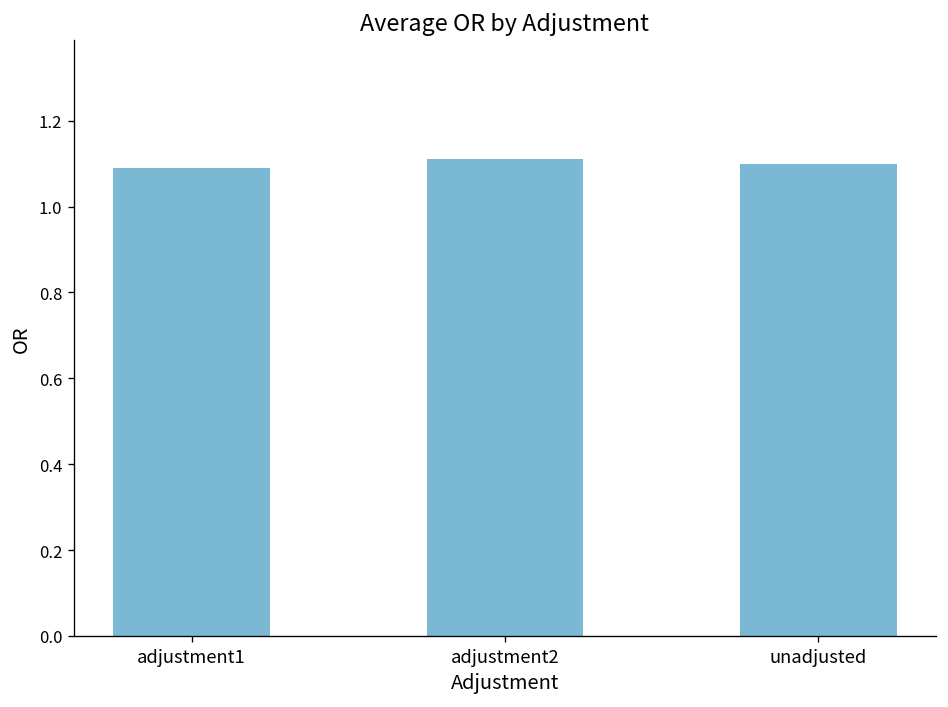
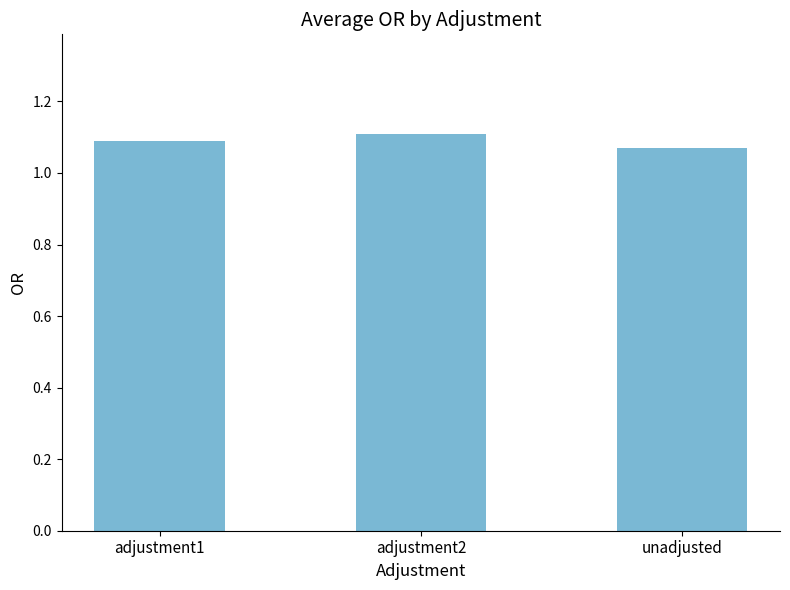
  {
    "adjustment1": 1.09,
    "adjustment2": 1.11,
-   "unadjusted": 1.10
+   "unadjusted": 1.07
  }
